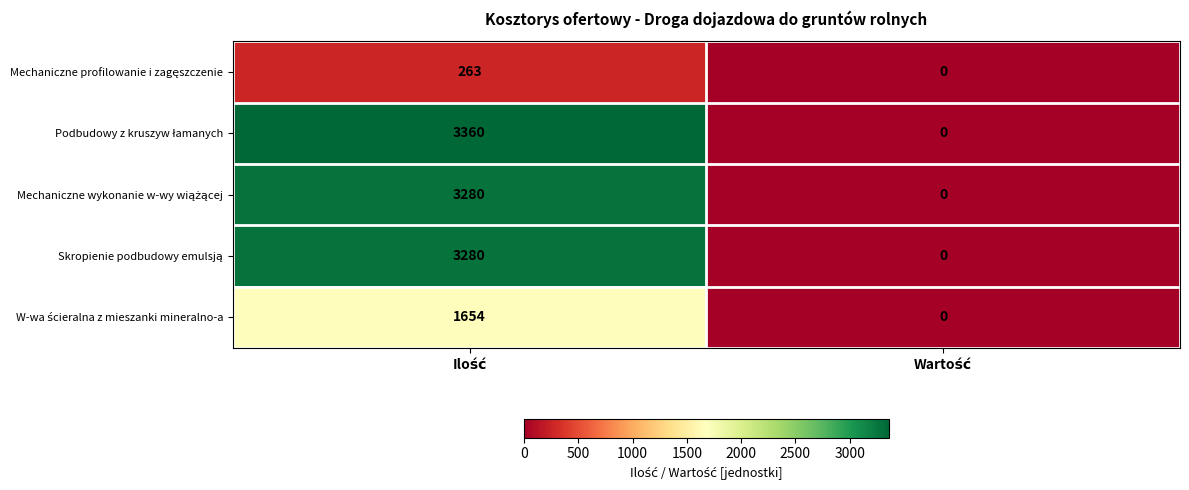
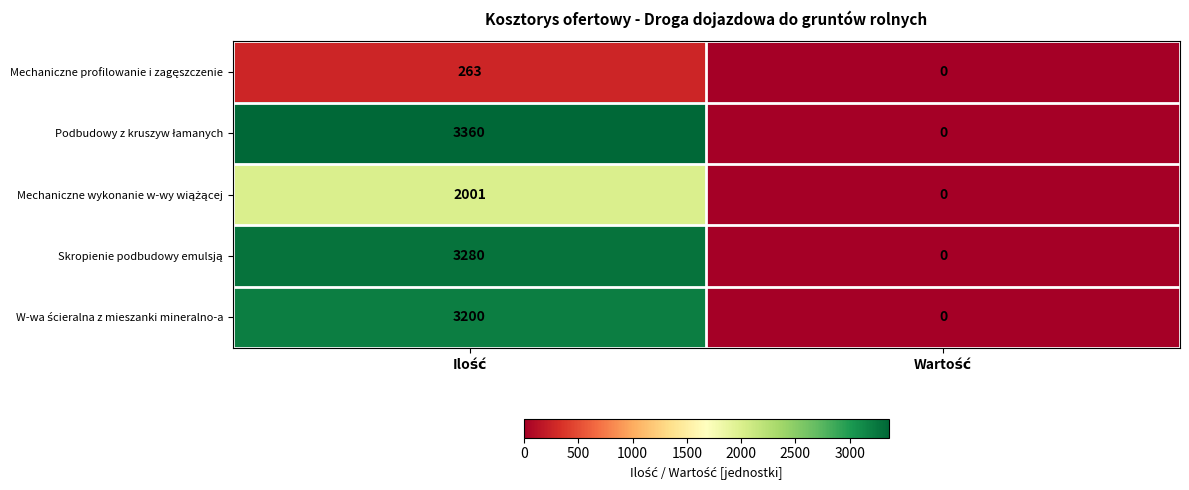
  {
    "Mechaniczne profilowanie i zagęszczenie": {
      "Ilość": 263,
      "Wartość": 0
    },
    "Podbudowy z kruszyw łamanych": {
      "Ilość": 3360,
      "Wartość": 0
    },
    "Mechaniczne wykonanie w-wy wiążącej": {
-     "Ilość": 3280,
+     "Ilość": 2001,
      "Wartość": 0
    },
    "Skropienie podbudowy emulsją": {
      "Ilość": 3280,
      "Wartość": 0
    },
    "W-wa ścieralna z mieszanki mineralno-a": {
-     "Ilość": 1654,
+     "Ilość": 3200,
      "Wartość": 0
    }
  }
